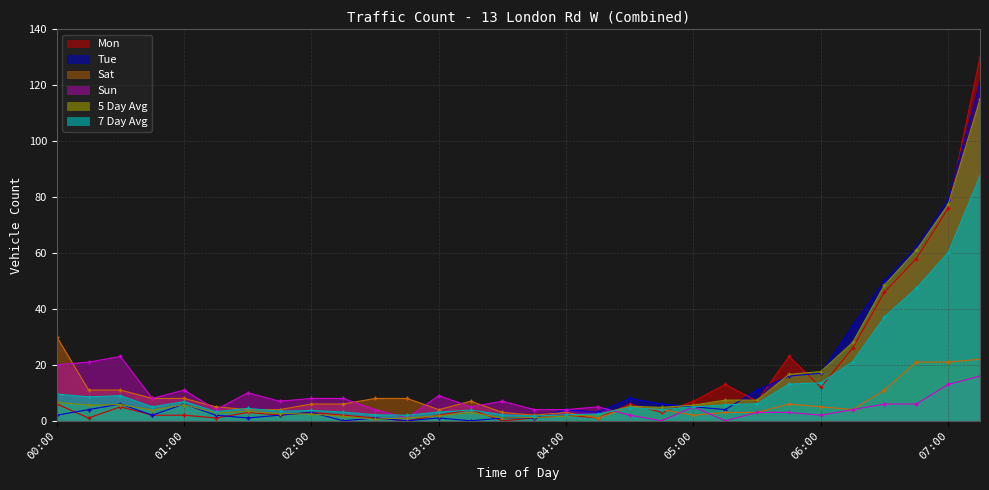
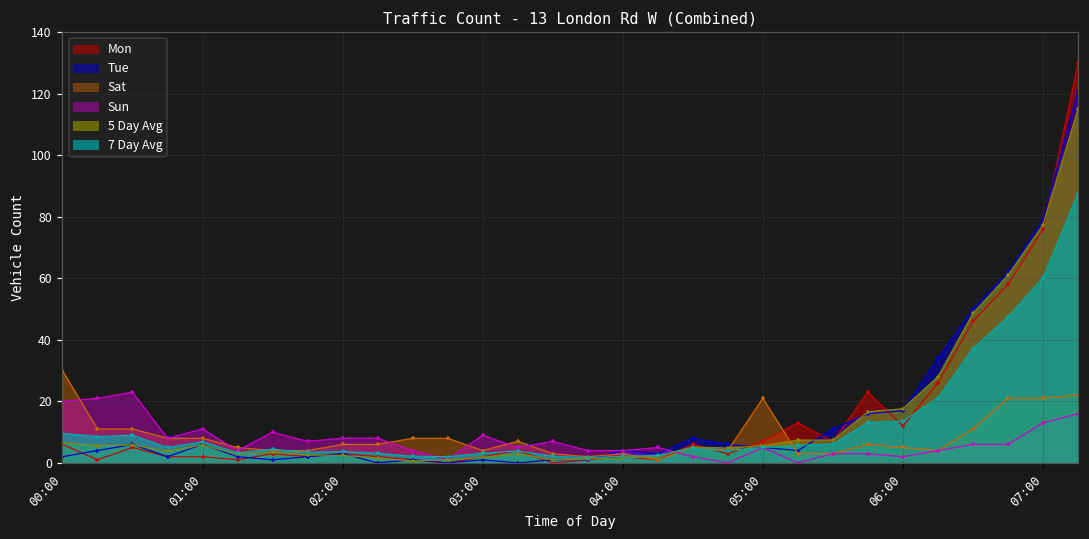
  {
    "Mon": {
      "01:00": 2,
      "05:00": 7,
      "06:00": 12,
      "07:00": 76
    },
    "Tue": {
      "00:00": 2,
      "07:00": 79
    },
    "Sat": {
      "00:00": 30,
      "01:00": 8,
      "02:00": 6,
-     "05:00": 2,
+     "05:00": 21,
      "06:00": 5,
      "07:00": 21
    },
    "Sun": {
      "00:00": 20,
      "01:00": 11,
      "02:00": 8,
      "03:00": 9,
      "06:00": 2,
      "07:00": 13
    },
    "5 Day Avg": {
      "07:00": 77
    },
    "7 Day Avg": {
      "00:00": 10,
      "06:00": 14,
      "07:00": 60
    }
  }
